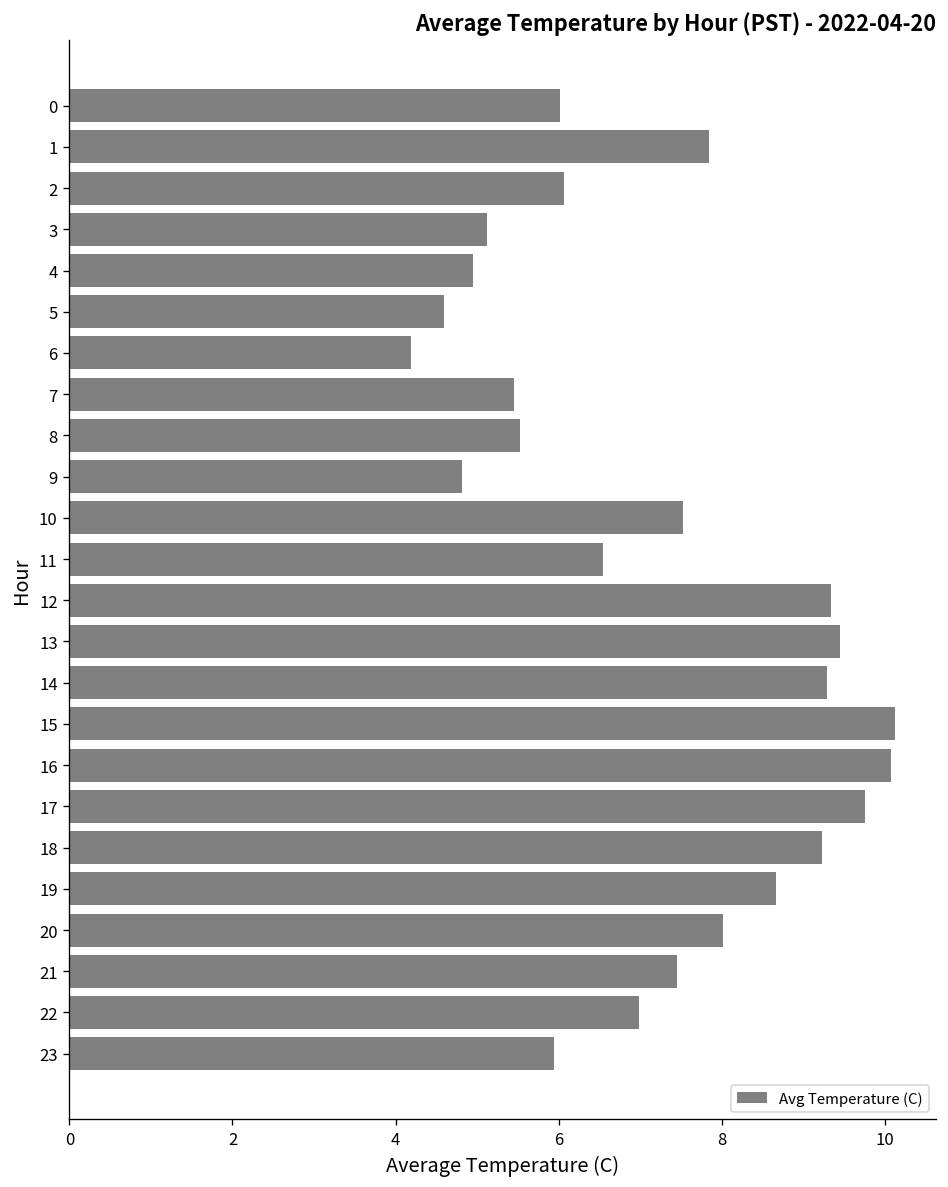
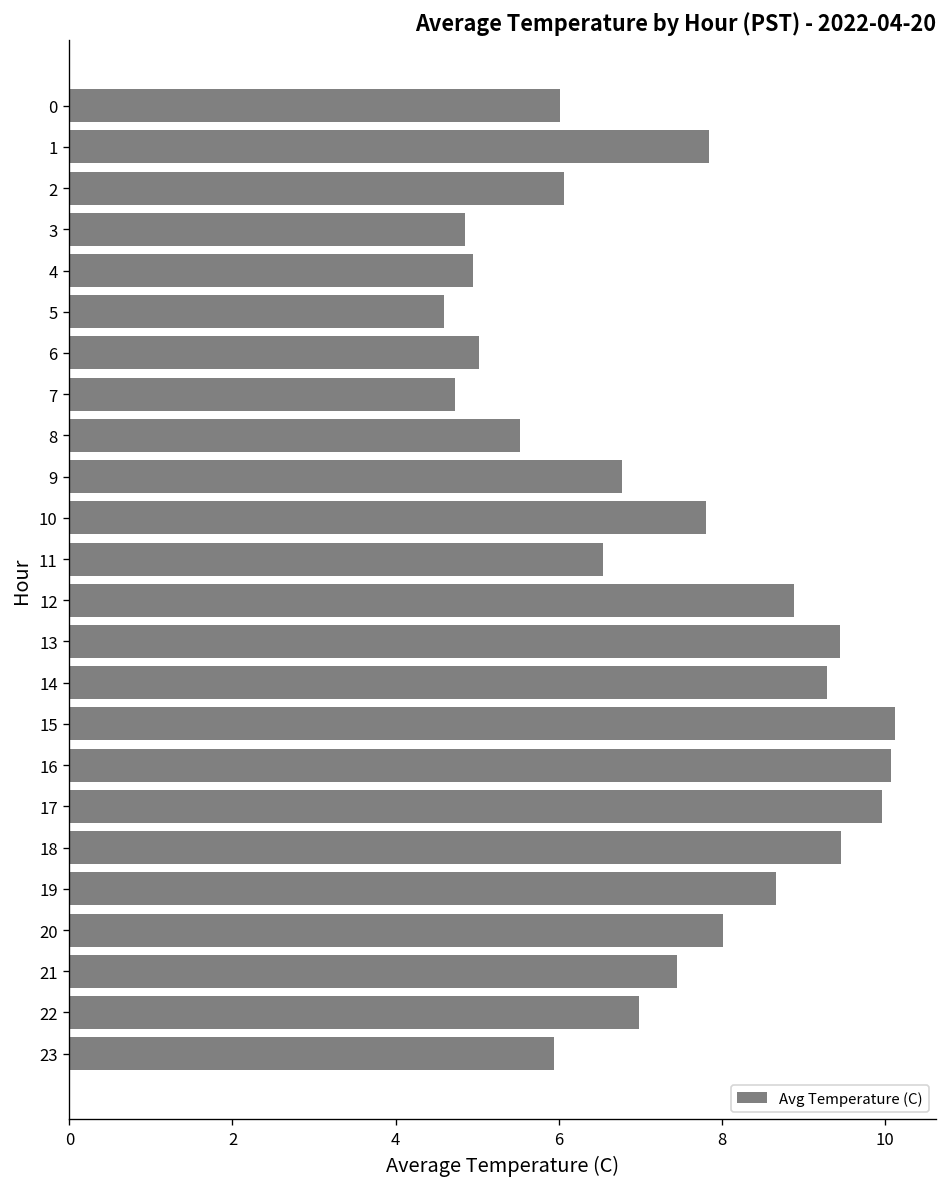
  {
    "0": 6.0,
    "1": 7.8,
    "2": 6.1,
-   "3": 5.1,
+   "3": 4.9,
    "4": 5.0,
    "5": 4.6,
-   "6": 4.2,
-   "7": 5.5,
+   "6": 5.0,
+   "7": 4.7,
    "8": 5.5,
-   "9": 4.8,
-   "10": 7.5,
+   "9": 6.8,
+   "10": 7.8,
    "11": 6.5,
-   "12": 9.3,
+   "12": 8.9,
    "13": 9.5,
    "14": 9.3,
    "15": 10.1,
    "16": 10.1,
-   "17": 9.8,
-   "18": 9.2,
+   "17": 10.0,
+   "18": 9.5,
    "19": 8.7,
    "20": 8.0,
    "21": 7.5,
    "22": 7.0,
    "23": 5.9
  }
